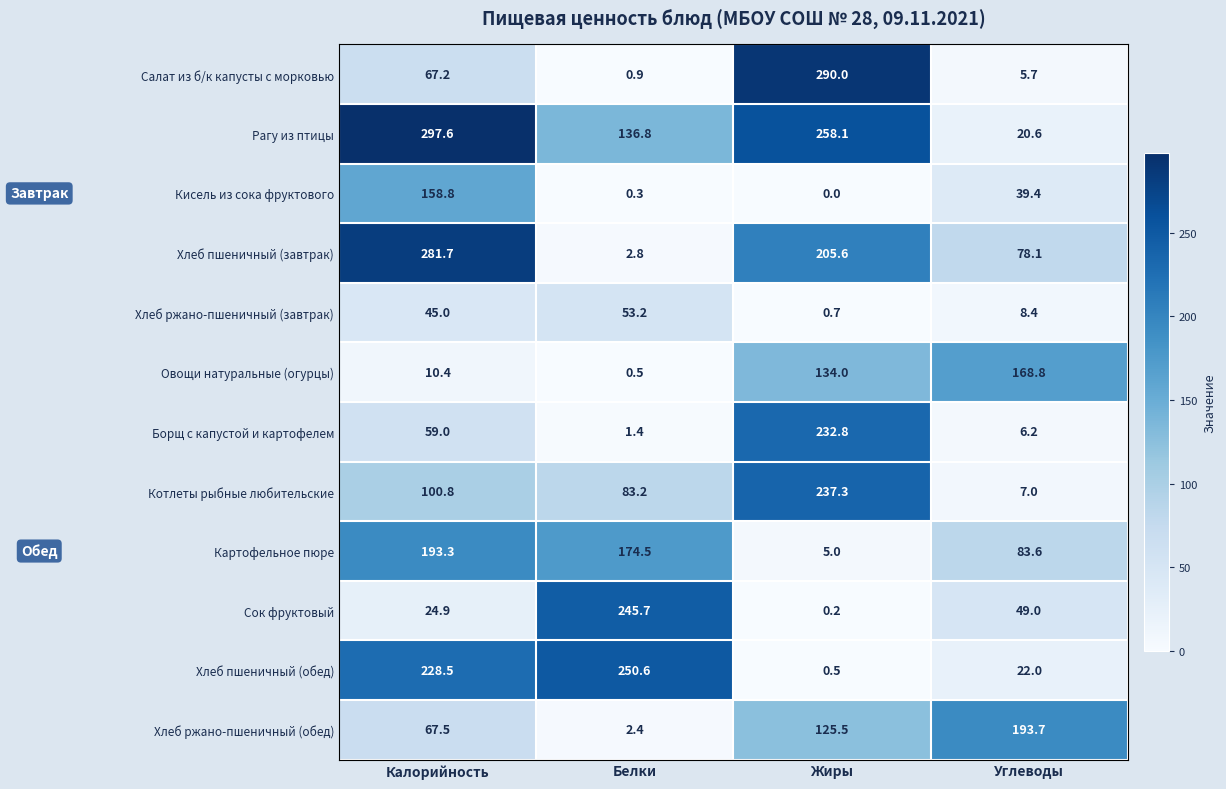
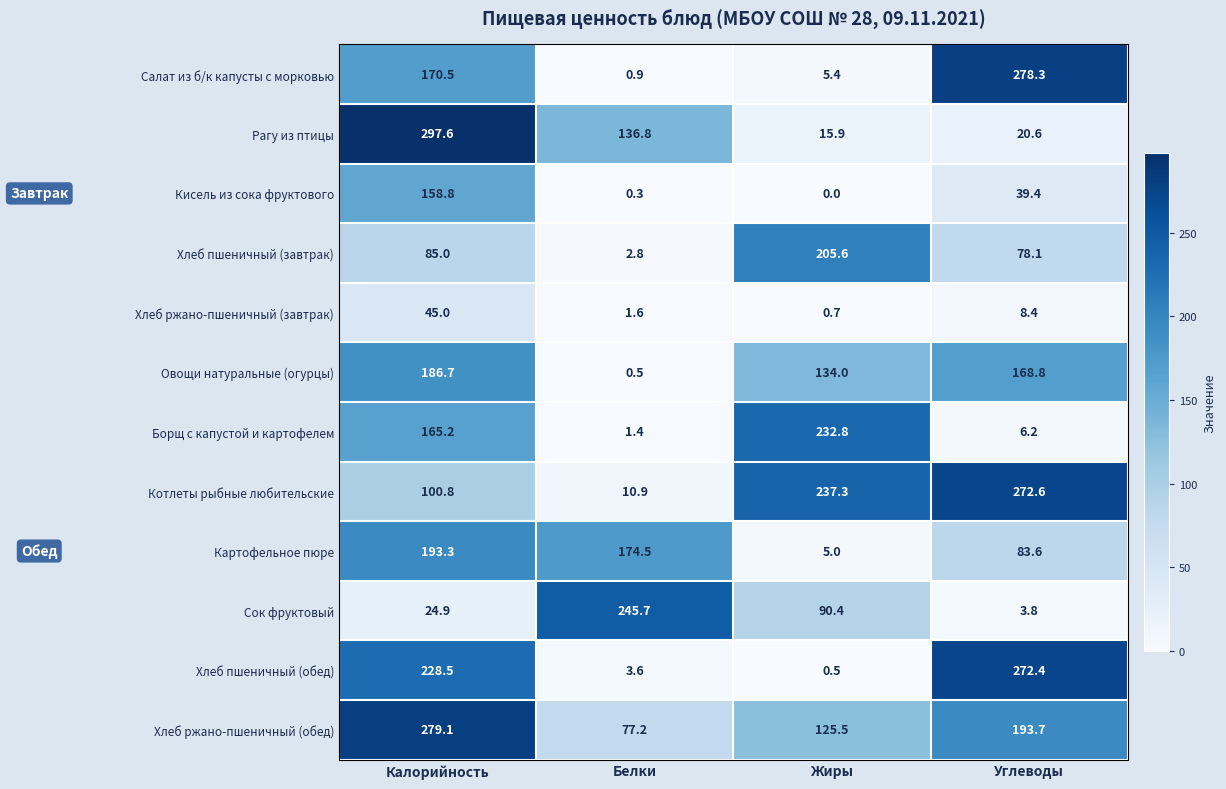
  {
    "Салат из б/к капусты с морковью": {
-     "Калорийность": 67.2,
+     "Калорийность": 170.5,
      "Белки": 0.9,
-     "Жиры": 290.0,
-     "Углеводы": 5.7
+     "Жиры": 5.4,
+     "Углеводы": 278.3
    },
    "Рагу из птицы": {
      "Калорийность": 297.6,
      "Белки": 136.8,
-     "Жиры": 258.1,
+     "Жиры": 15.9,
      "Углеводы": 20.6
    },
    "Кисель из сока фруктового": {
      "Калорийность": 158.8,
      "Белки": 0.3,
      "Жиры": 0.0,
      "Углеводы": 39.4
    },
    "Хлеб пшеничный (завтрак)": {
-     "Калорийность": 281.7,
+     "Калорийность": 85.0,
      "Белки": 2.8,
      "Жиры": 205.6,
      "Углеводы": 78.1
    },
    "Хлеб ржано-пшеничный (завтрак)": {
      "Калорийность": 45.0,
-     "Белки": 53.2,
+     "Белки": 1.6,
      "Жиры": 0.7,
      "Углеводы": 8.4
    },
    "Овощи натуральные (огурцы)": {
-     "Калорийность": 10.4,
+     "Калорийность": 186.7,
      "Белки": 0.5,
      "Жиры": 134.0,
      "Углеводы": 168.8
    },
    "Борщ с капустой и картофелем": {
-     "Калорийность": 59.0,
+     "Калорийность": 165.2,
      "Белки": 1.4,
      "Жиры": 232.8,
      "Углеводы": 6.2
    },
    "Котлеты рыбные любительские": {
      "Калорийность": 100.8,
-     "Белки": 83.2,
+     "Белки": 10.9,
      "Жиры": 237.3,
-     "Углеводы": 7.0
+     "Углеводы": 272.6
    },
    "Картофельное пюре": {
      "Калорийность": 193.3,
      "Белки": 174.5,
      "Жиры": 5.0,
      "Углеводы": 83.6
    },
    "Сок фруктовый": {
      "Калорийность": 24.9,
      "Белки": 245.7,
-     "Жиры": 0.2,
-     "Углеводы": 49.0
+     "Жиры": 90.4,
+     "Углеводы": 3.8
    },
    "Хлеб пшеничный (обед)": {
      "Калорийность": 228.5,
-     "Белки": 250.6,
+     "Белки": 3.6,
      "Жиры": 0.5,
-     "Углеводы": 22.0
+     "Углеводы": 272.4
    },
    "Хлеб ржано-пшеничный (обед)": {
-     "Калорийность": 67.5,
-     "Белки": 2.4,
+     "Калорийность": 279.1,
+     "Белки": 77.2,
      "Жиры": 125.5,
      "Углеводы": 193.7
    }
  }
